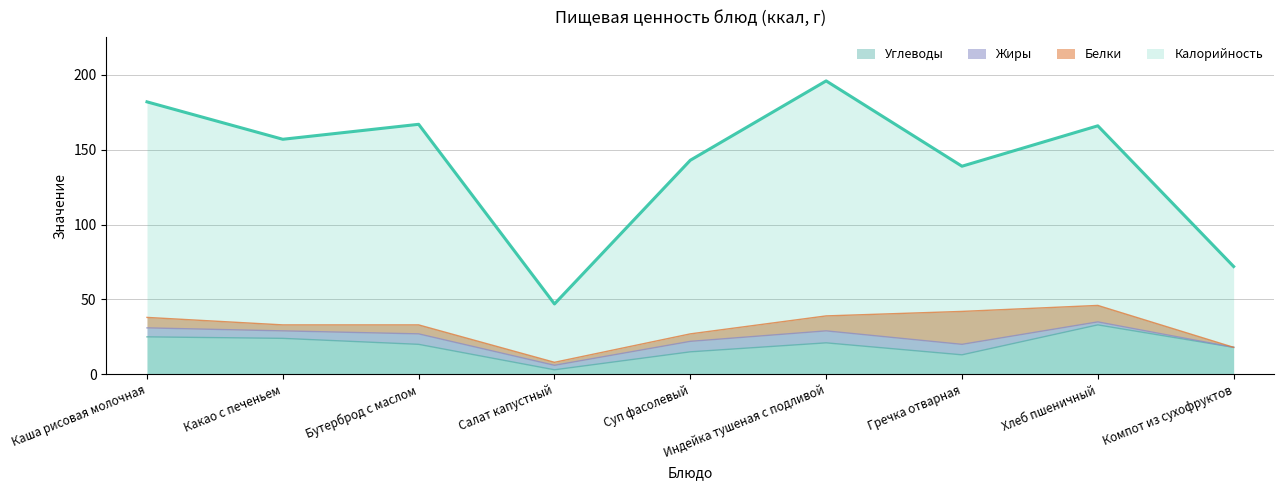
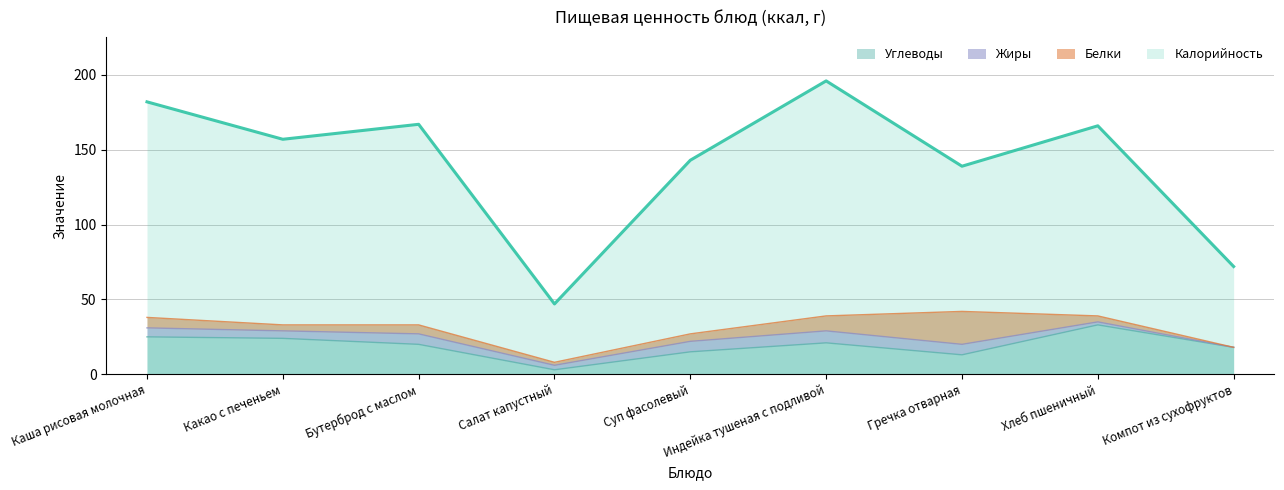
  {
    "Белки": {
      "Каша рисовая молочная": 7,
      "Какао с печеньем": 4,
      "Бутерброд с маслом": 6,
      "Салат капустный": 2,
      "Суп фасолевый": 5,
      "Индейка тушеная с подливой": 10,
      "Гречка отварная": 22,
-     "Хлеб пшеничный": 11
+     "Хлеб пшеничный": 4
    }
  }
